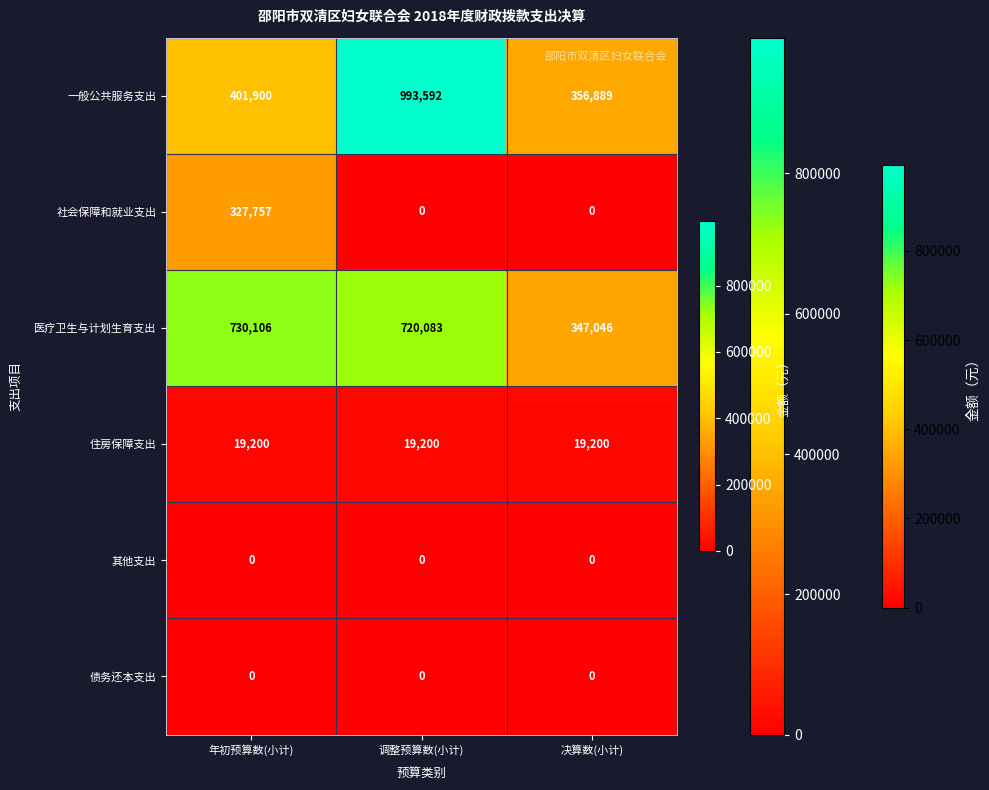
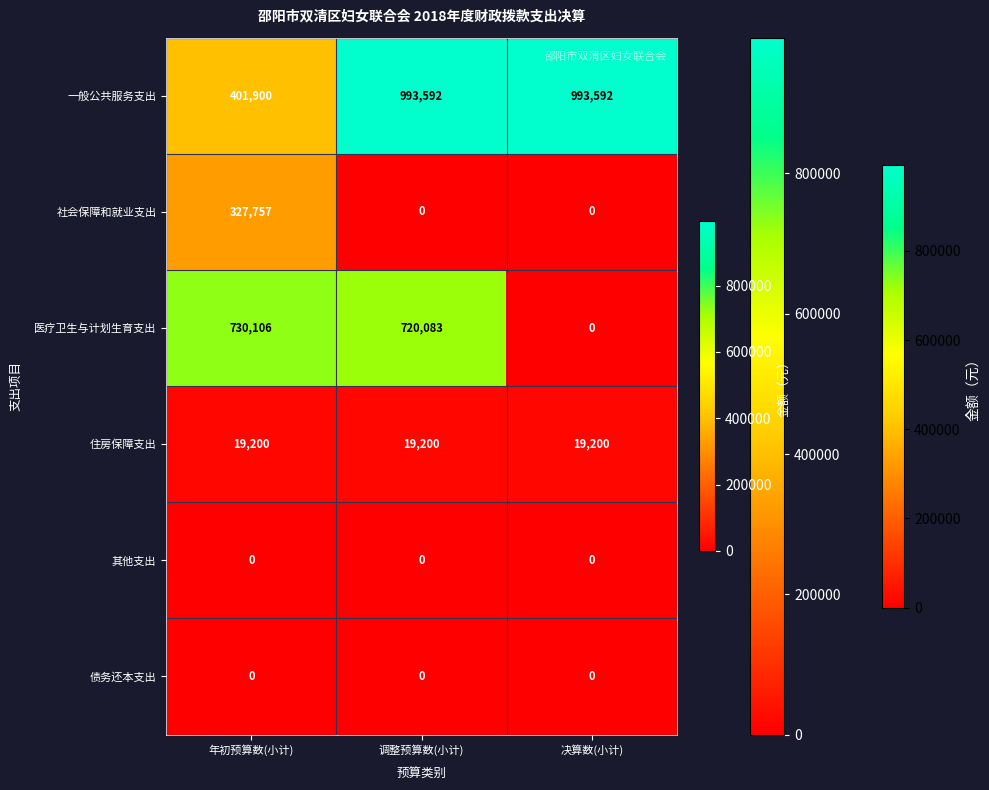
  {
    "一般公共服务支出": {
      "年初预算数(小计)": "401,900",
      "调整预算数(小计)": "993,592",
-     "决算数(小计)": "356,889"
+     "决算数(小计)": "993,592"
    },
    "社会保障和就业支出": {
      "年初预算数(小计)": "327,757",
      "调整预算数(小计)": "0",
      "决算数(小计)": "0"
    },
    "医疗卫生与计划生育支出": {
      "年初预算数(小计)": "730,106",
      "调整预算数(小计)": "720,083",
-     "决算数(小计)": "347,046"
+     "决算数(小计)": "0"
    },
    "住房保障支出": {
      "年初预算数(小计)": "19,200",
      "调整预算数(小计)": "19,200",
      "决算数(小计)": "19,200"
    },
    "其他支出": {
      "年初预算数(小计)": "0",
      "调整预算数(小计)": "0",
      "决算数(小计)": "0"
    },
    "债务还本支出": {
      "年初预算数(小计)": "0",
      "调整预算数(小计)": "0",
      "决算数(小计)": "0"
    }
  }
